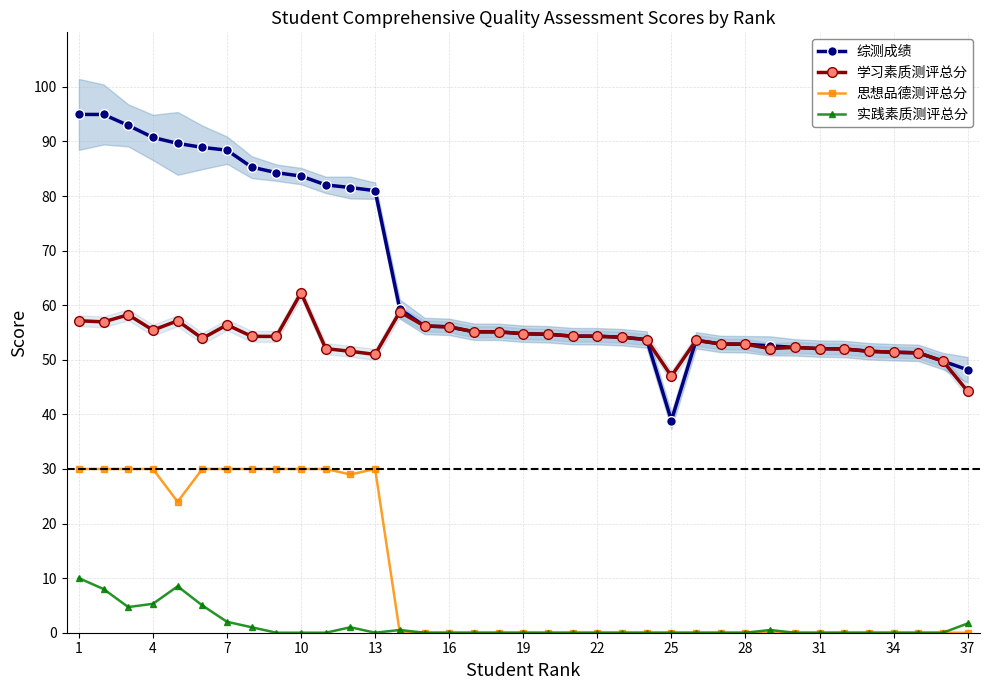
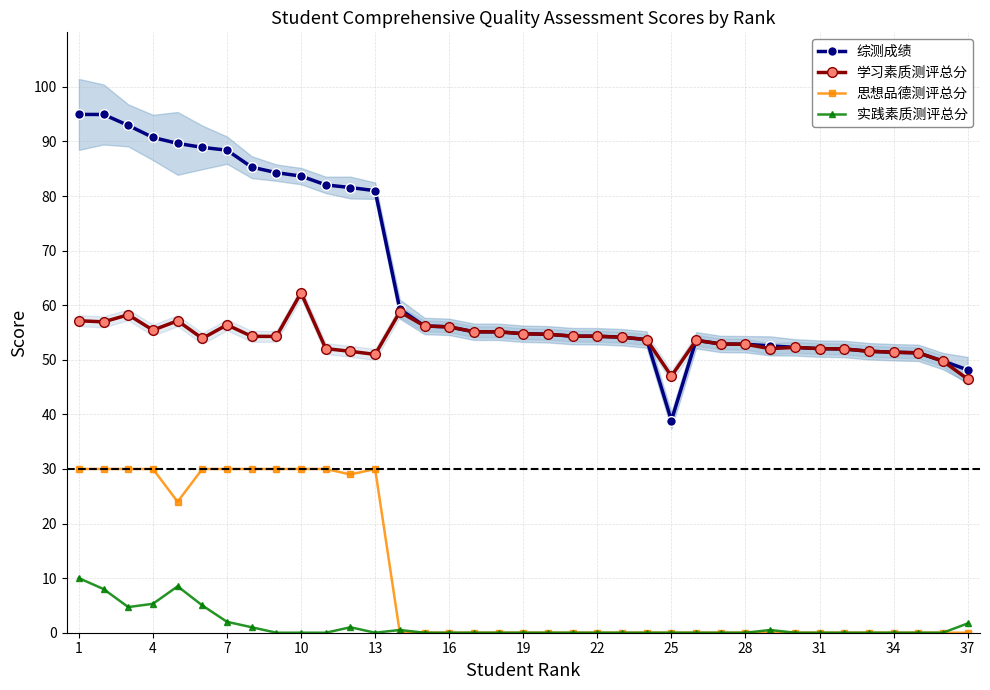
  {
    "综测成绩": {
      "1": 95,
      "4": 91,
      "7": 88,
      "10": 84,
      "13": 81,
      "25": 39,
      "37": 48
    },
    "学习素质测评总分": {
      "1": 57,
      "4": 55,
      "7": 56,
      "10": 62,
      "13": 51,
      "25": 47,
-     "37": 44
+     "37": 46
    },
    "思想品德测评总分": {
      "1": 30,
      "4": 30,
      "7": 30,
      "10": 30,
      "13": 30,
      "37": 0
    },
    "实践素质测评总分": {
      "1": 10,
      "4": 5,
      "7": 2,
      "10": 0,
      "13": 0,
      "37": 2
    }
  }
